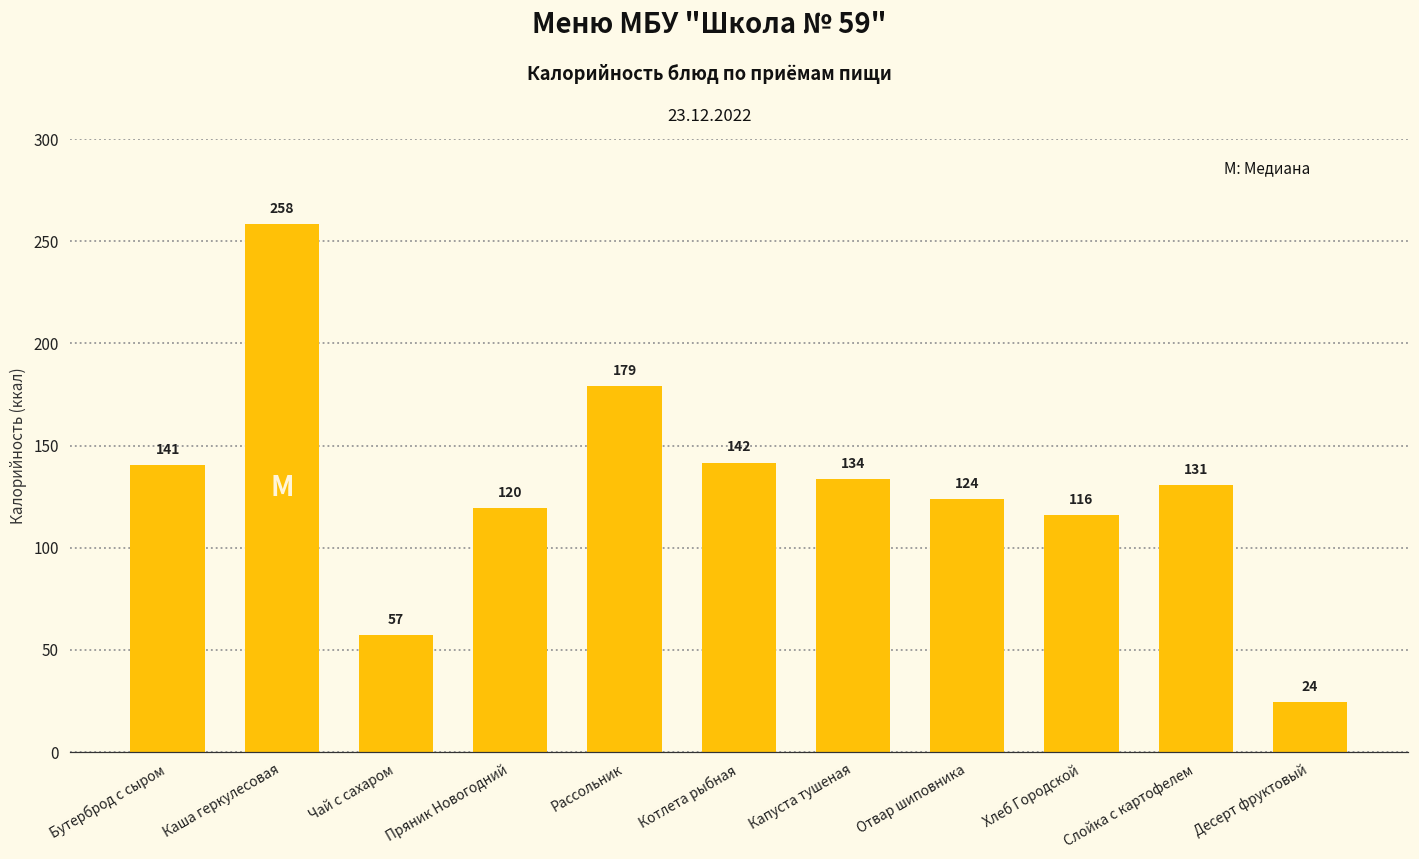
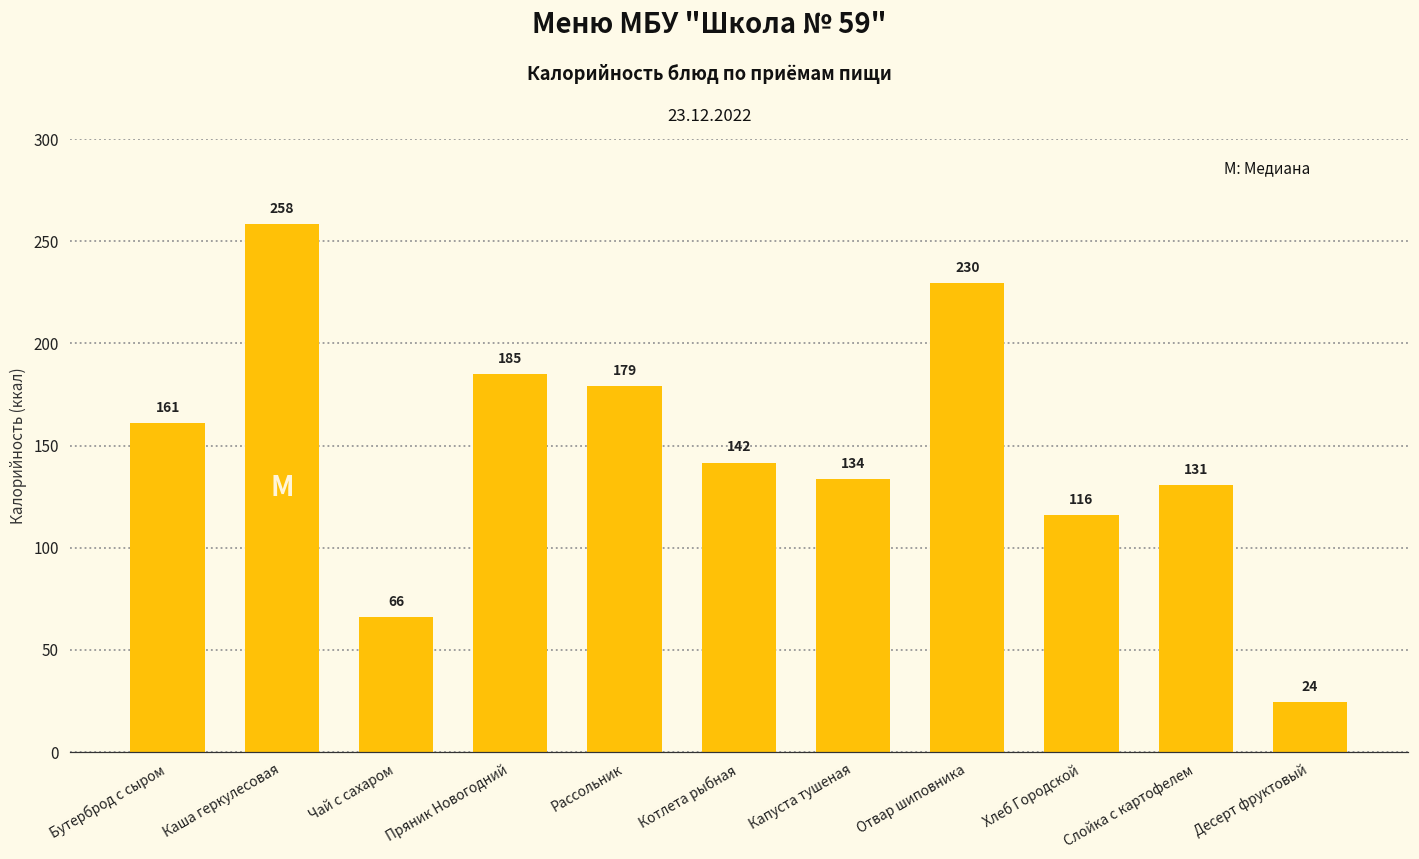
  {
-   "Бутерброд с сыром": 141,
+   "Бутерброд с сыром": 161,
    "Каша геркулесовая": 258,
-   "Чай с сахаром": 57,
-   "Пряник Новогодний": 120,
+   "Чай с сахаром": 66,
+   "Пряник Новогодний": 185,
    "Рассольник": 179,
    "Котлета рыбная": 142,
    "Капуста тушеная": 134,
-   "Отвар шиповника": 124,
+   "Отвар шиповника": 230,
    "Хлеб Городской": 116,
    "Слойка с картофелем": 131,
    "Десерт фруктовый": 24
  }
